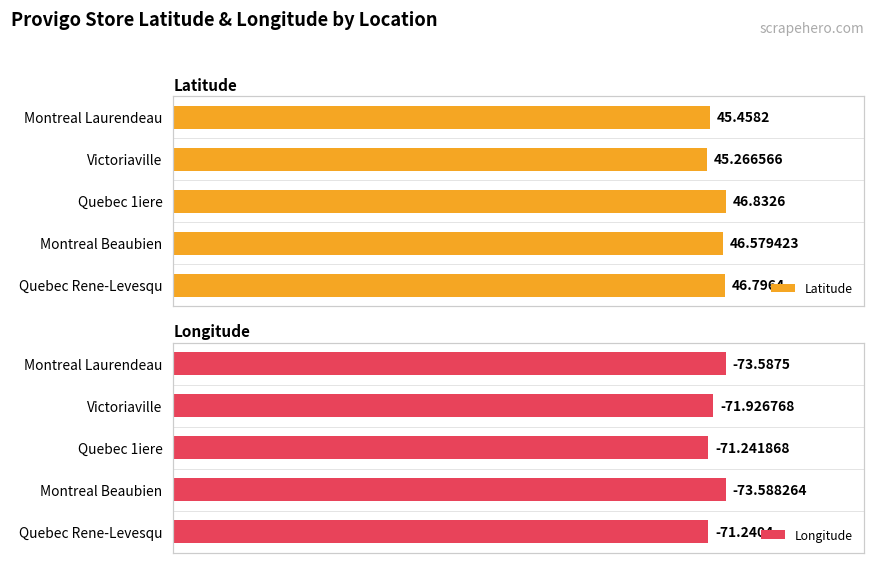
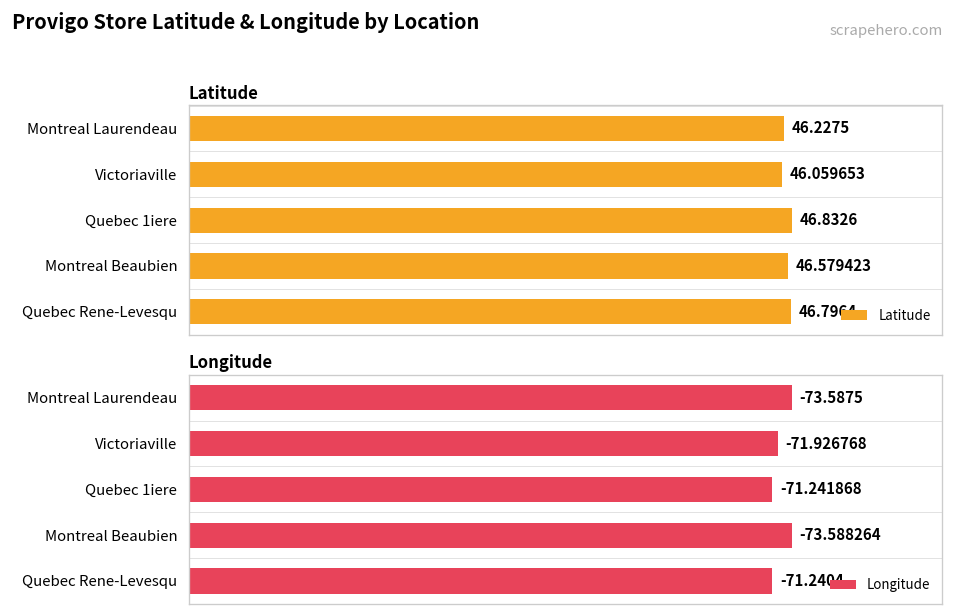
  {
    "Latitude": {
-     "Montreal Laurendeau": 45.4582,
-     "Victoriaville": 45.266566,
+     "Montreal Laurendeau": 46.2275,
+     "Victoriaville": 46.059653,
      "Quebec 1iere": 46.8326,
      "Montreal Beaubien": 46.579423,
      "Quebec Rene-Levesqu": 46.7964
    }
  }
